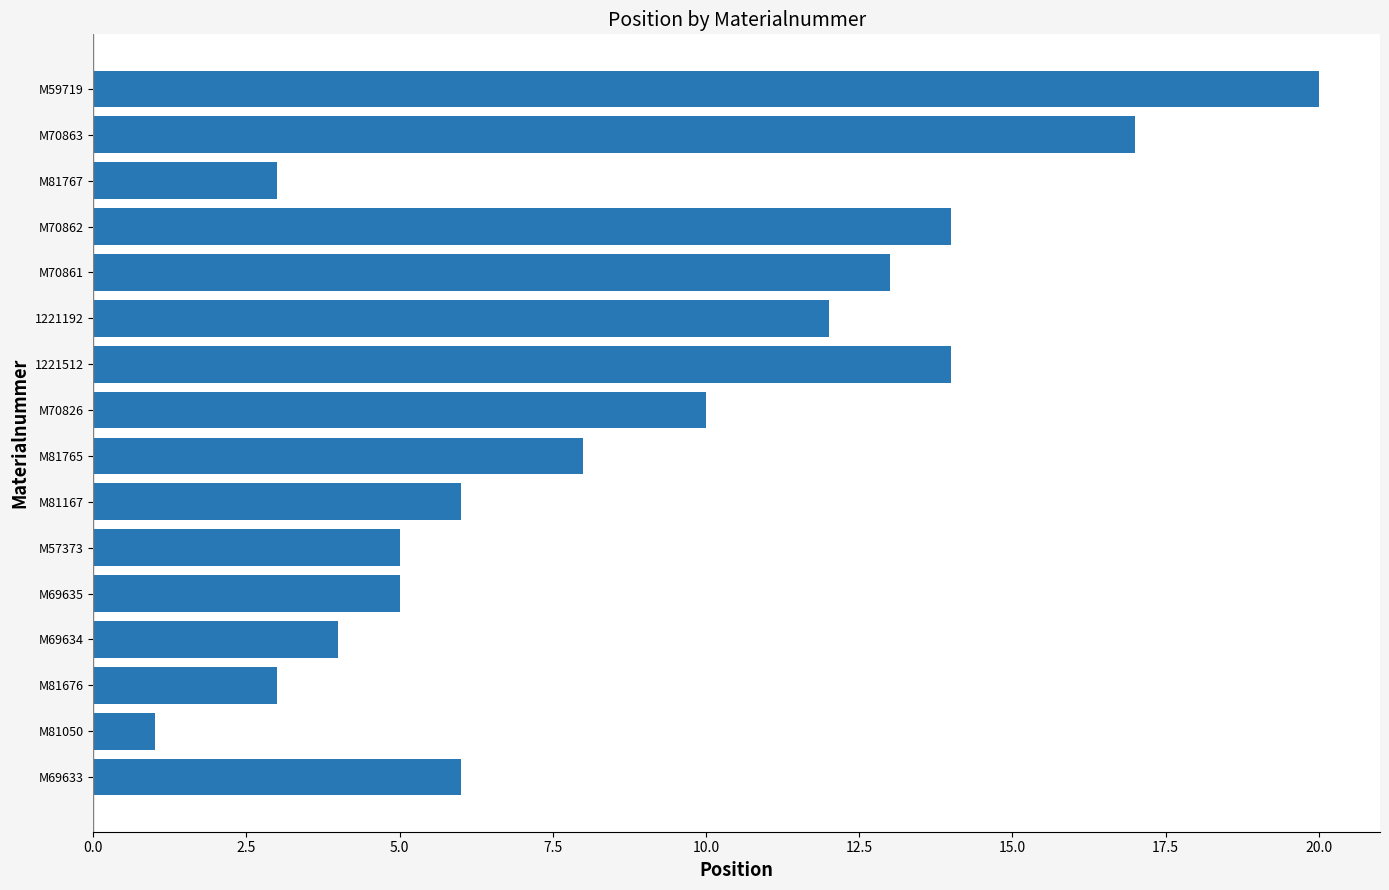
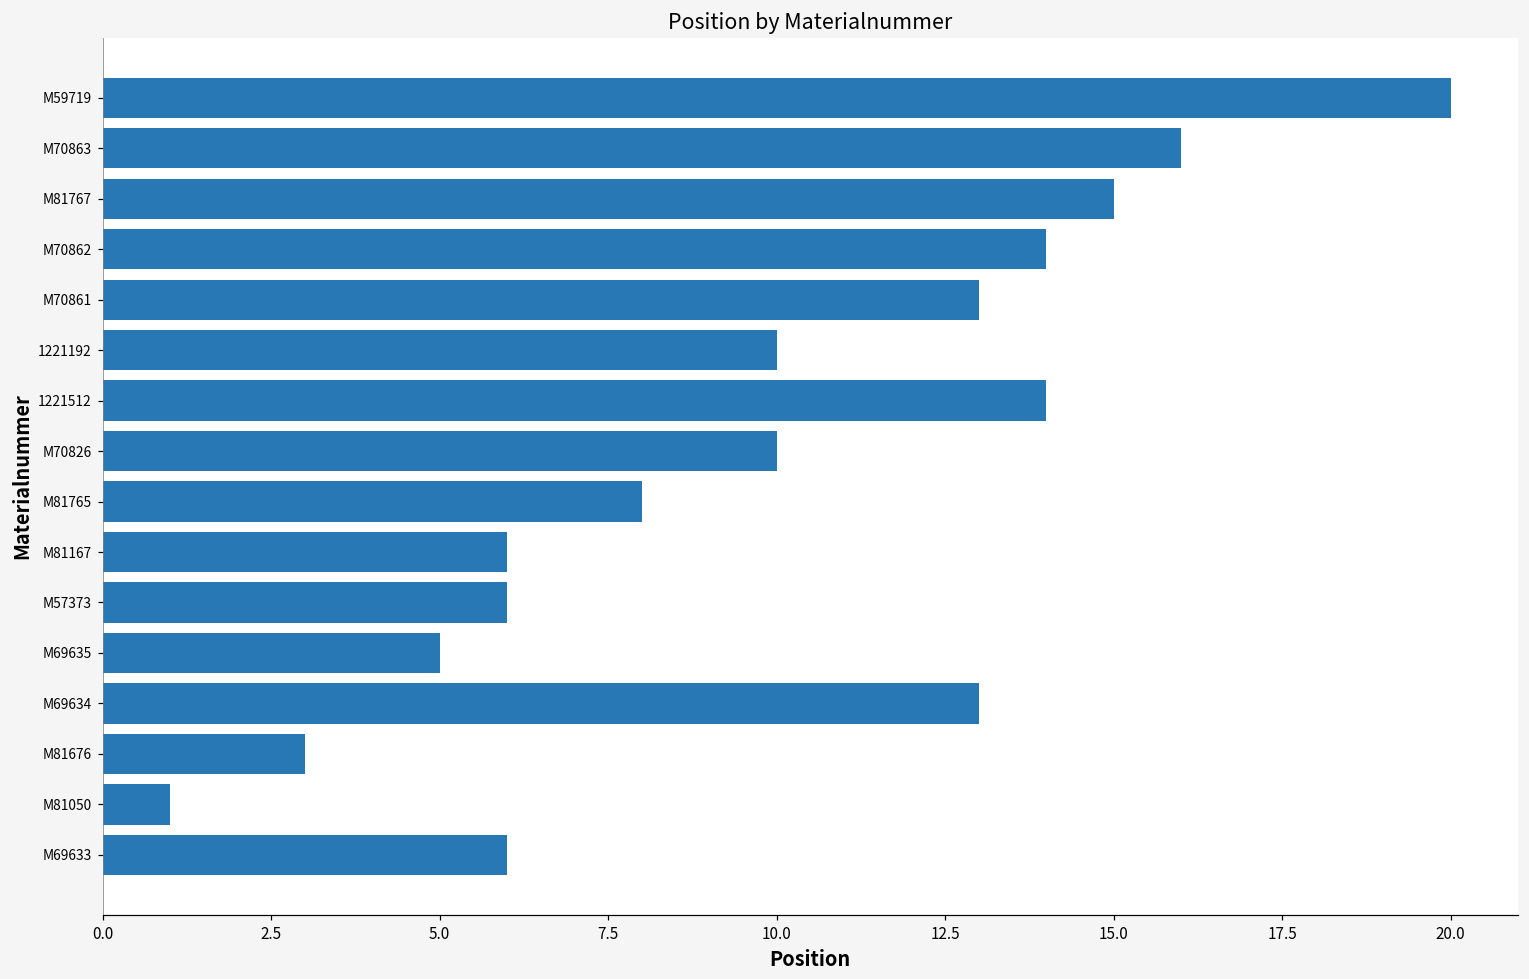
  {
    "M59719": 20,
-   "M70863": 17,
-   "M81767": 3,
+   "M70863": 16,
+   "M81767": 15,
    "M70862": 14,
    "M70861": 13,
-   "1221192": 12,
+   "1221192": 10,
    "1221512": 14,
    "M70826": 10,
    "M81765": 8,
    "M81167": 6,
-   "M57373": 5,
+   "M57373": 6,
    "M69635": 5,
-   "M69634": 4,
+   "M69634": 13,
    "M81676": 3,
    "M81050": 1,
    "M69633": 6
  }
